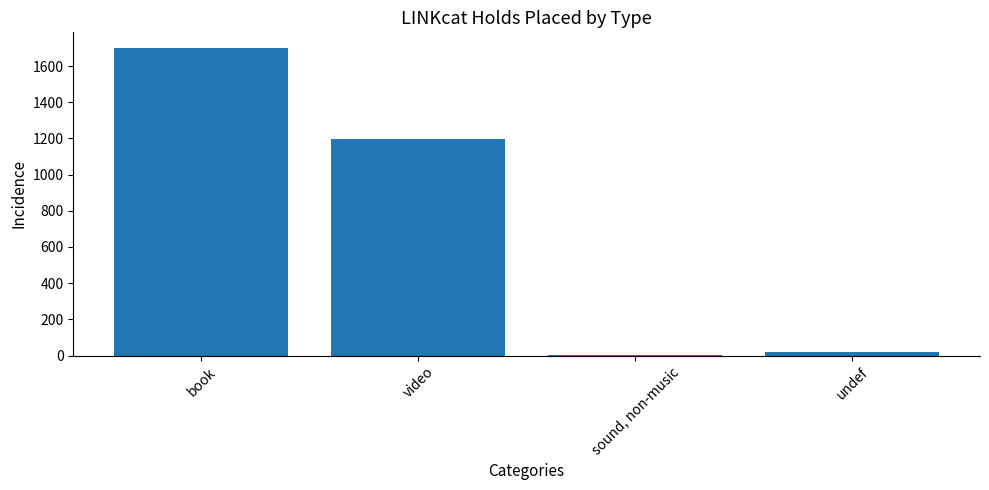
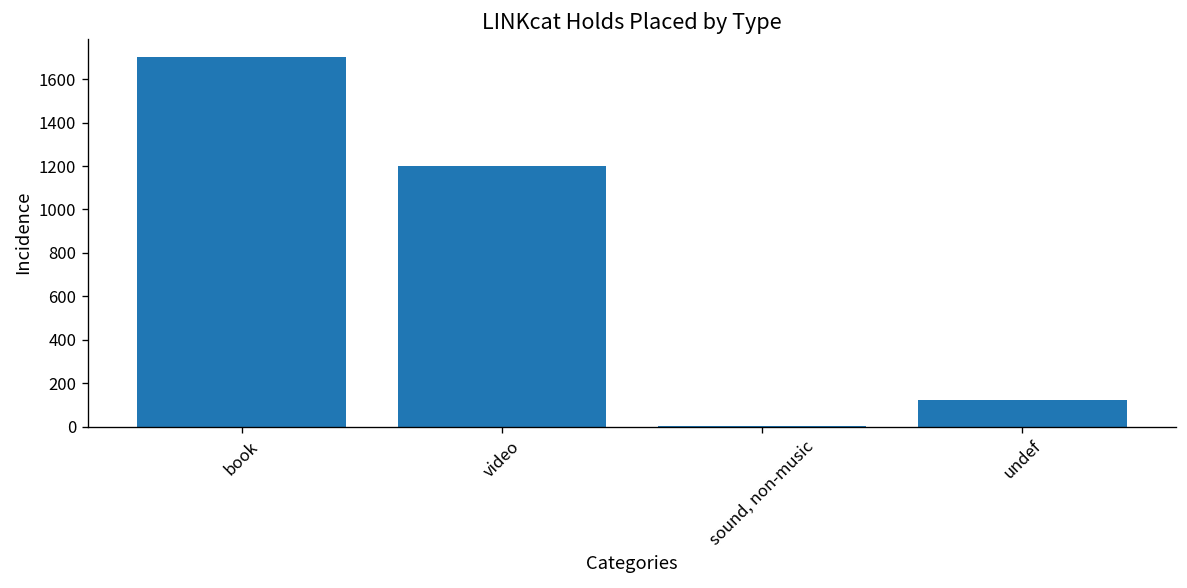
  {
    "book": 1700,
    "video": 1200,
-   "undef": 20
+   "undef": 120
  }
